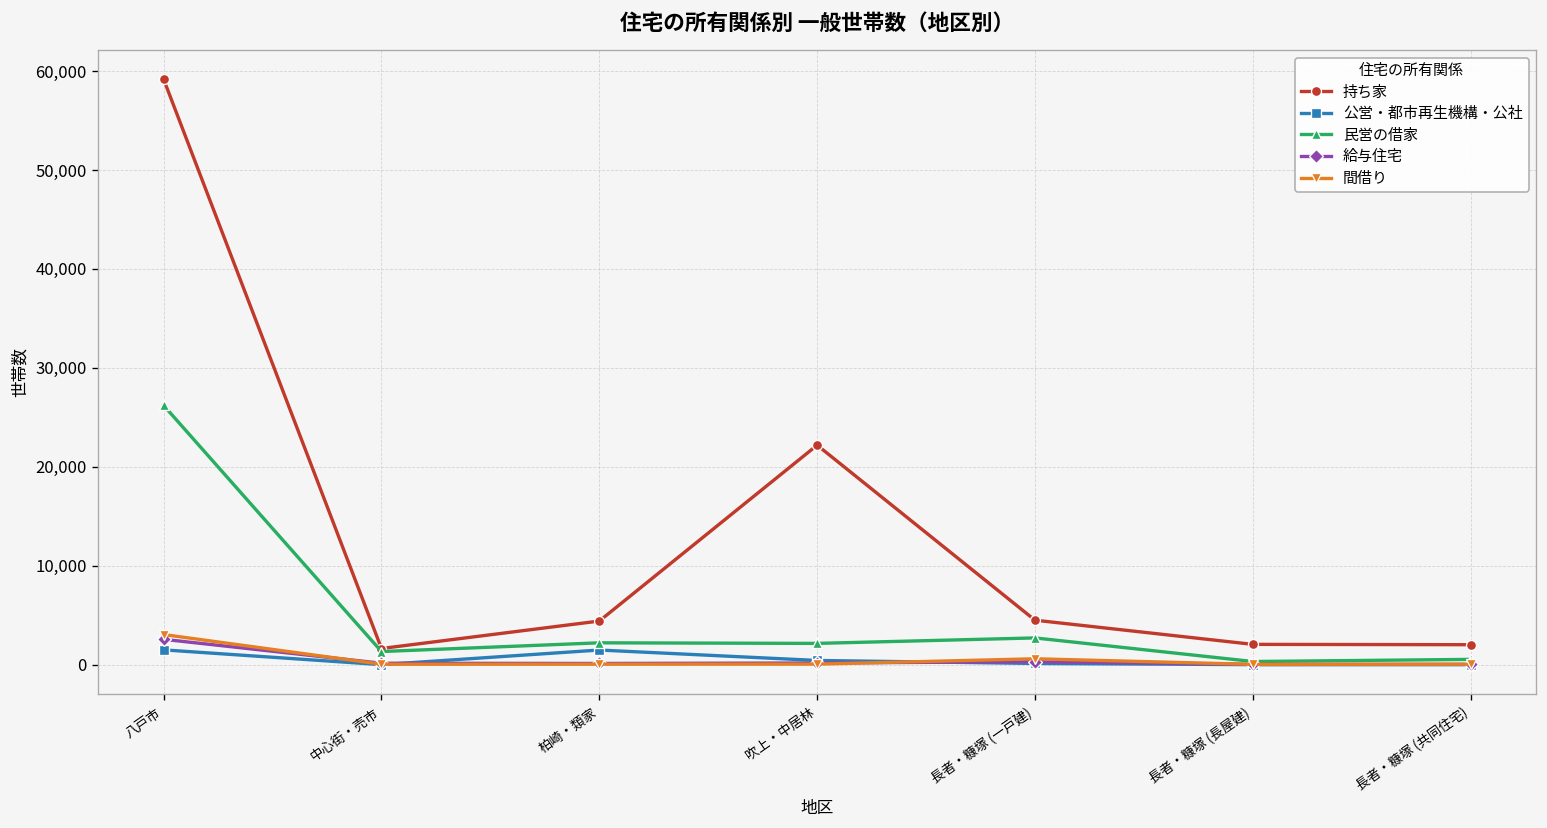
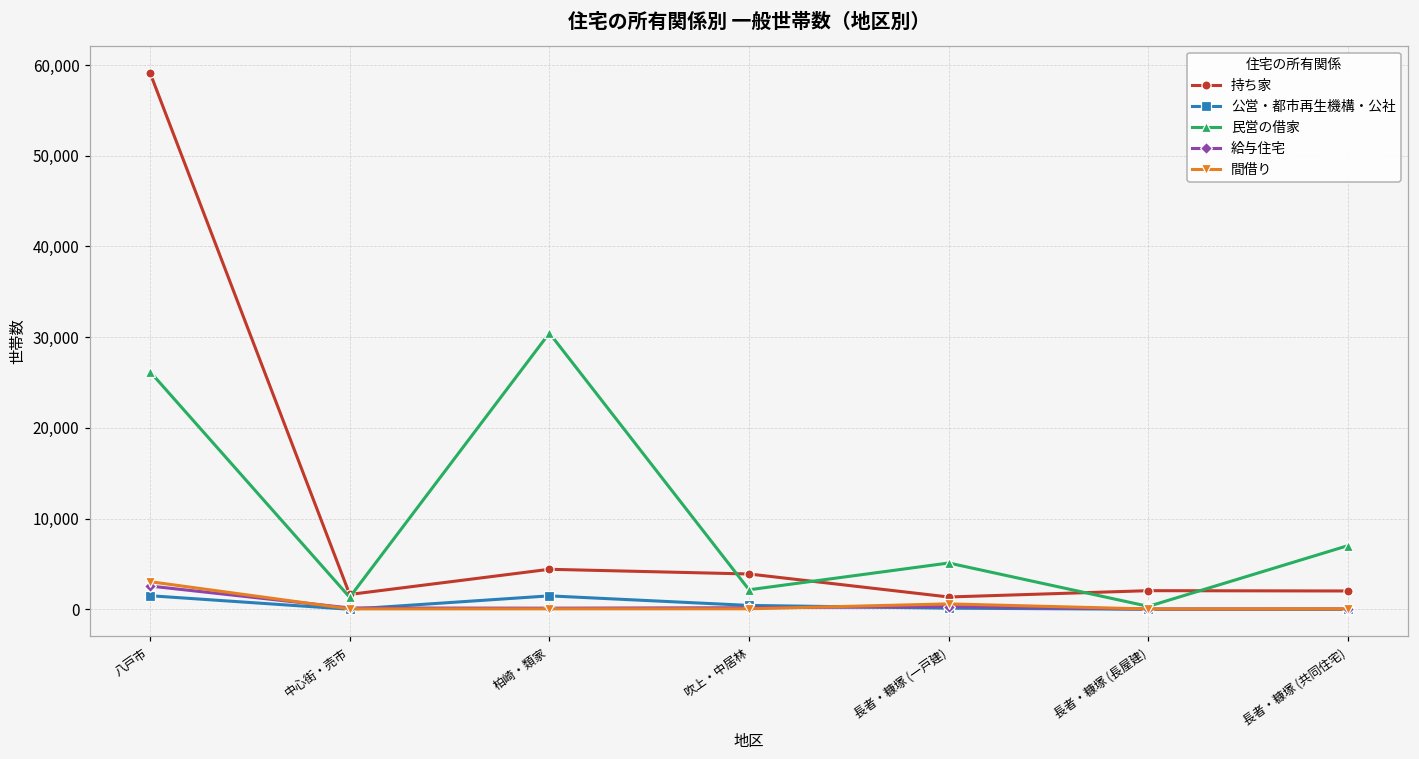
  {
    "持ち家": {
      "八戸市": "59,000",
      "柏崎・類家": "4,000",
-     "吹上・中居林": "22,000",
-     "長者・糠塚 (一戸建)": "4,000",
+     "吹上・中居林": "4,000",
+     "長者・糠塚 (一戸建)": "1,000",
      "長者・糠塚 (長屋建)": "2,000",
      "長者・糠塚 (共同住宅)": "2,000"
    },
    "公営・都市再生機構・公社": {
      "八戸市": "1,000",
      "柏崎・類家": "1,000"
    },
    "民営の借家": {
      "八戸市": "26,000",
-     "柏崎・類家": "2,000",
+     "柏崎・類家": "30,000",
      "吹上・中居林": "2,000",
-     "長者・糠塚 (一戸建)": "3,000",
-     "長者・糠塚 (共同住宅)": "1,000"
+     "長者・糠塚 (一戸建)": "5,000",
+     "長者・糠塚 (共同住宅)": "7,000"
    },
    "給与住宅": {
      "八戸市": "3,000"
    },
    "間借り": {
      "八戸市": "3,000"
    }
  }
